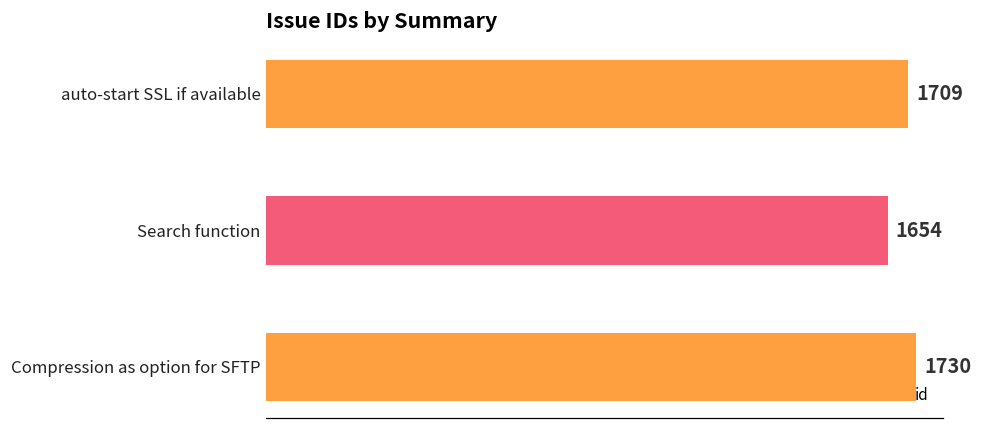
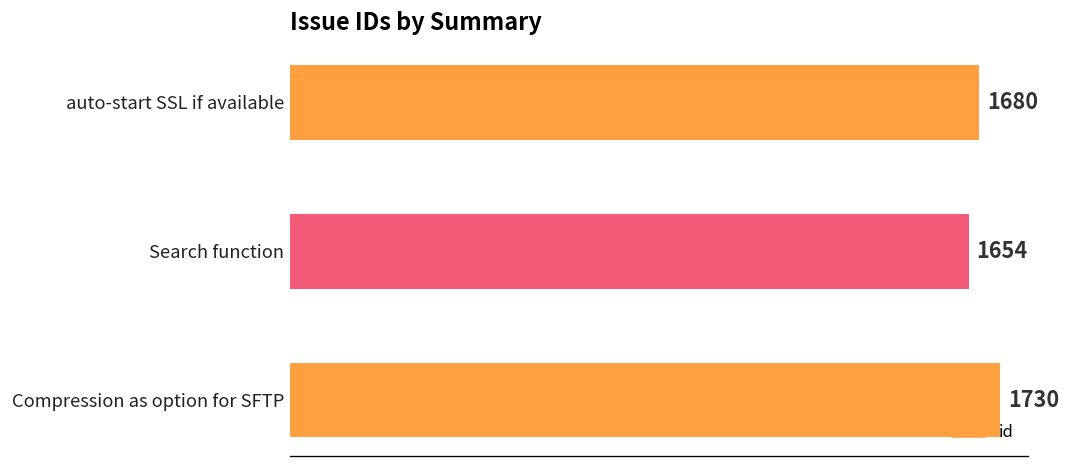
  {
-   "auto-start SSL if available": 1709,
+   "auto-start SSL if available": 1680,
    "Search function": 1654,
    "Compression as option for SFTP": 1730
  }
